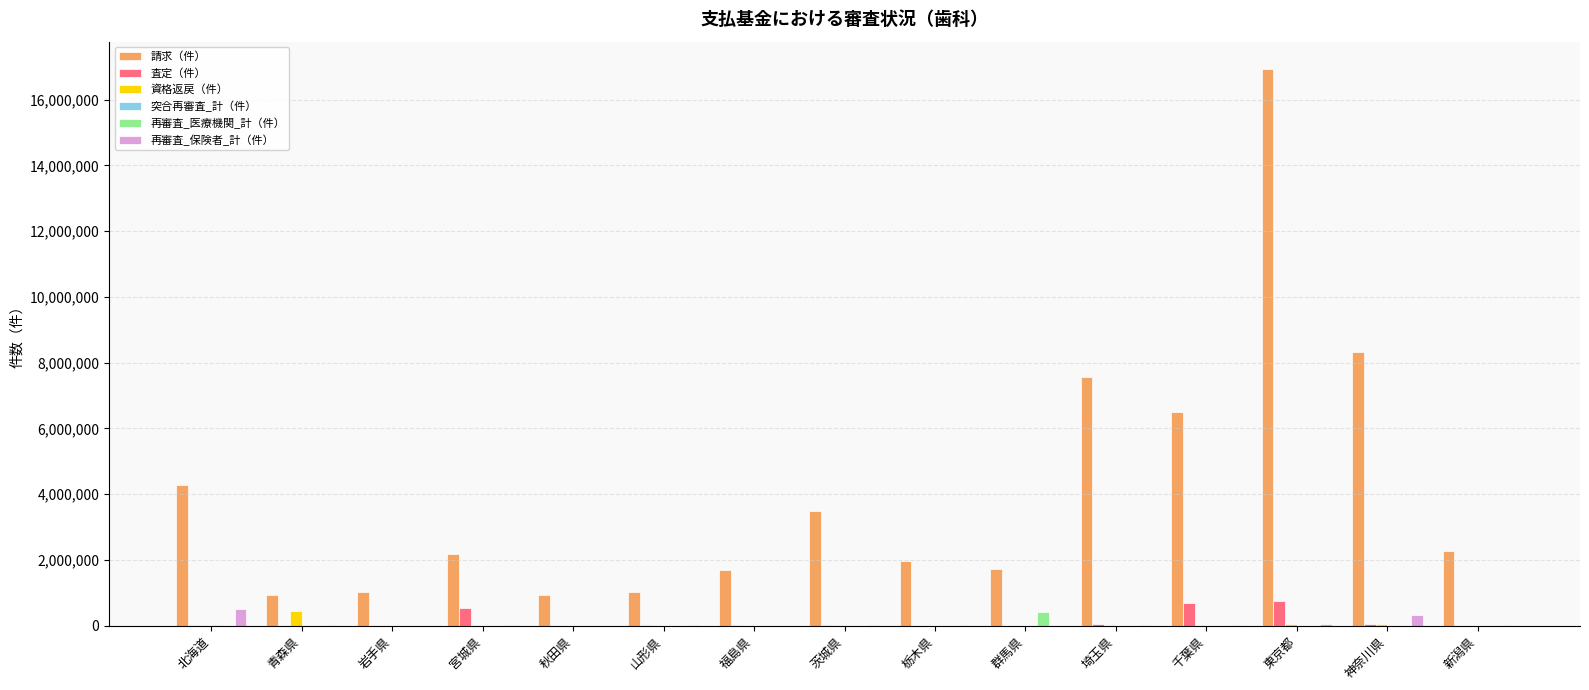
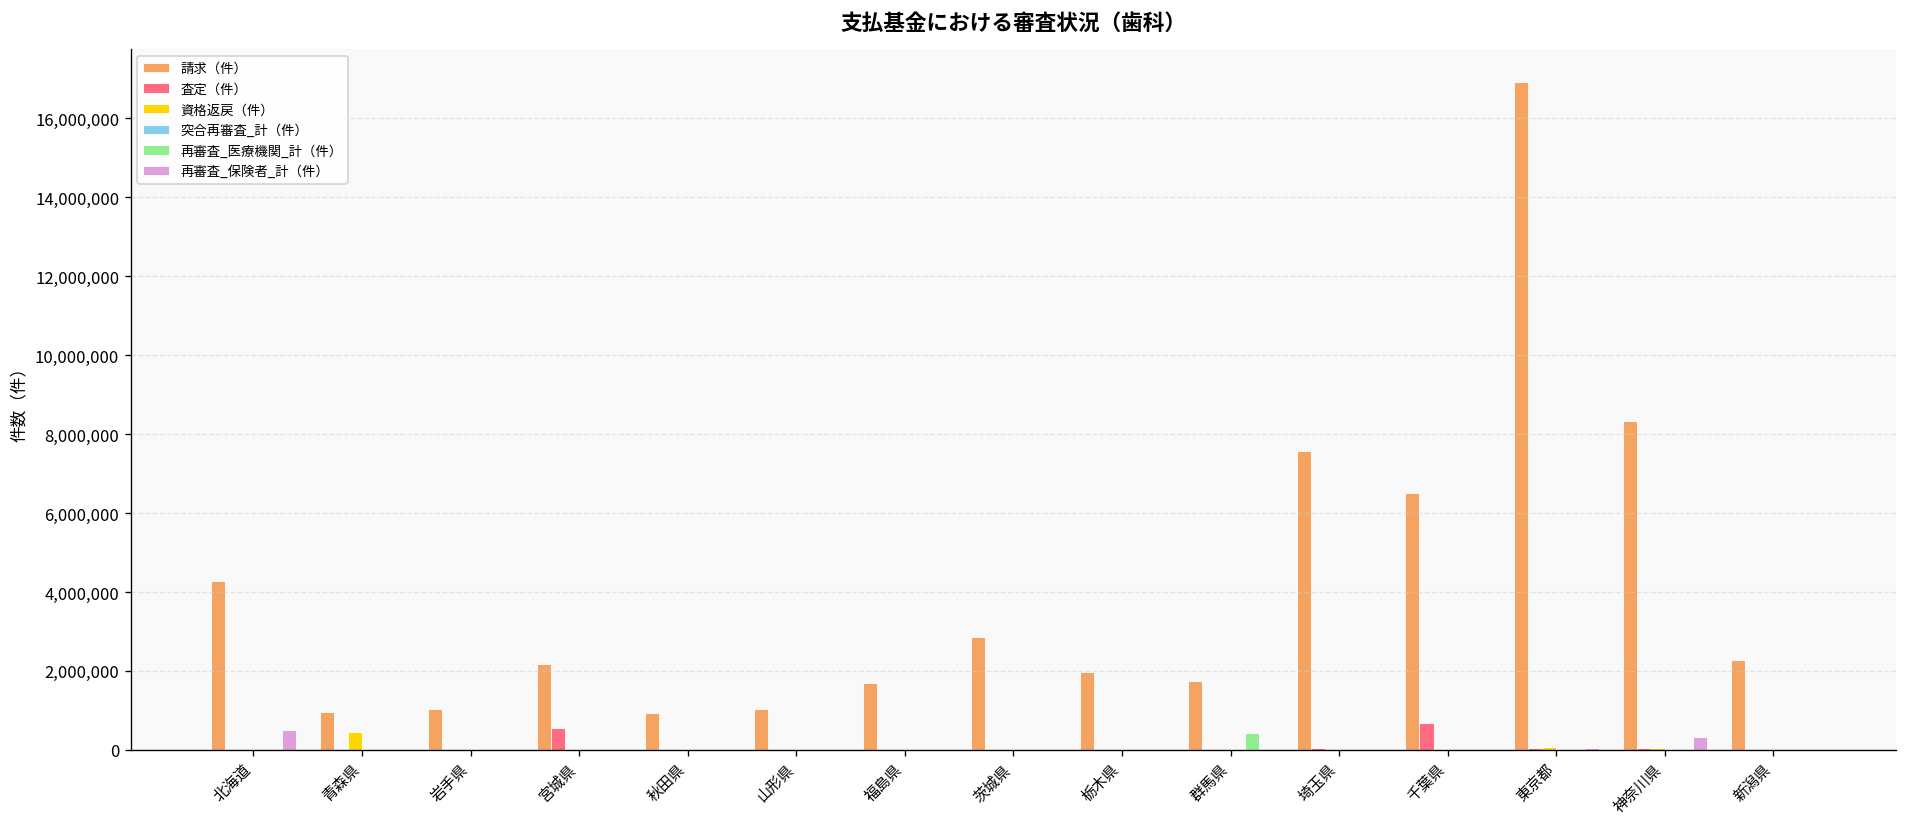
  {
    "請求（件）": {
      "北海道": "4,300,000",
      "青森県": "900,000",
      "岩手県": "1,000,000",
      "宮城県": "2,200,000",
      "秋田県": "900,000",
      "山形県": "1,000,000",
      "福島県": "1,700,000",
-     "茨城県": "3,500,000",
+     "茨城県": "2,900,000",
      "栃木県": "2,000,000",
      "群馬県": "1,700,000",
      "埼玉県": "7,600,000",
      "千葉県": "6,500,000",
      "東京都": "16,900,000",
      "神奈川県": "8,300,000",
      "新潟県": "2,300,000"
    },
    "査定（件）": {
      "宮城県": "600,000",
      "千葉県": "700,000",
-     "東京都": "700,000"
+     "東京都": "100,000"
    },
    "資格返戻（件）": {
      "青森県": "500,000"
    },
    "再審査_医療機関_計（件）": {
      "群馬県": "400,000"
    },
    "再審査_保険者_計（件）": {
      "北海道": "500,000",
      "神奈川県": "300,000"
    }
  }
